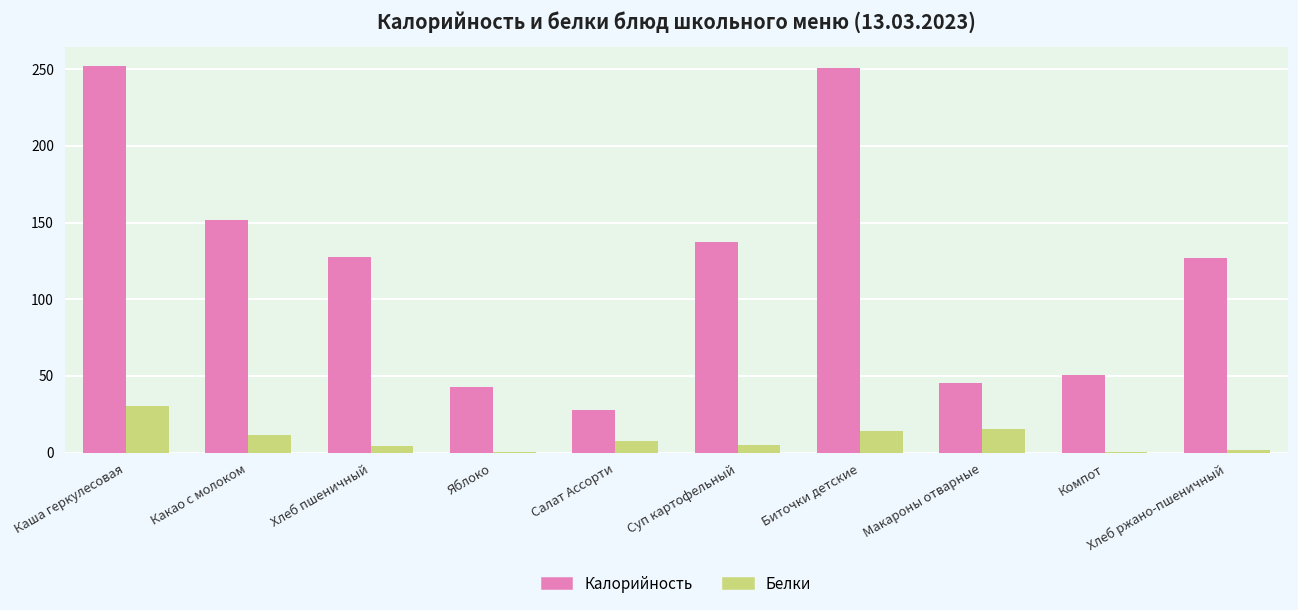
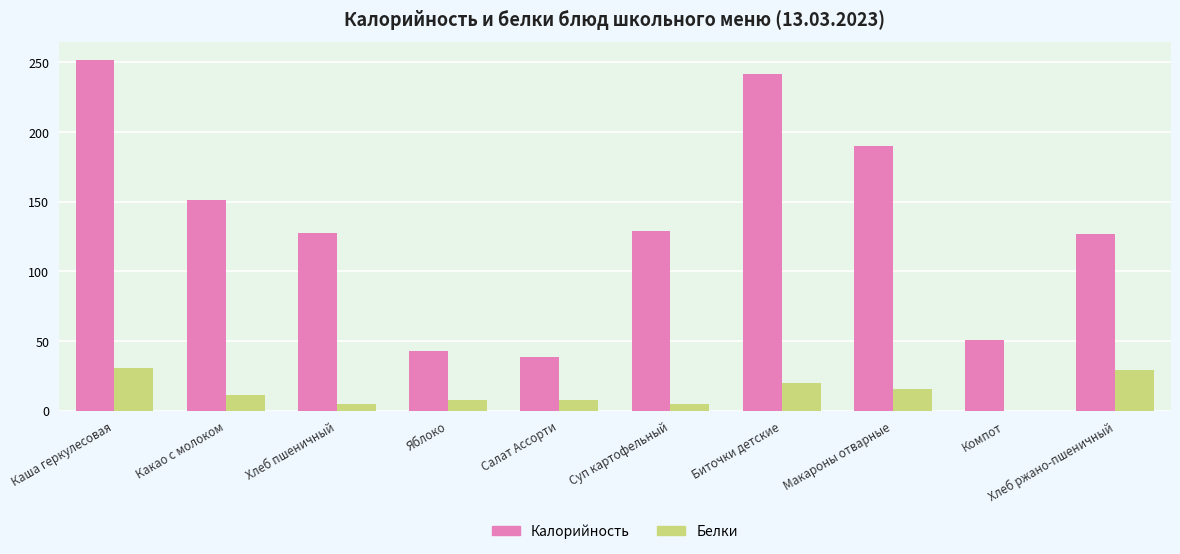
  {
    "Калорийность": {
      "Каша геркулесовая": 252,
      "Какао с молоком": 152,
      "Хлеб пшеничный": 127,
      "Яблоко": 43,
-     "Салат Ассорти": 28,
-     "Суп картофельный": 138,
-     "Биточки детские": 251,
-     "Макароны отварные": 45,
+     "Салат Ассорти": 39,
+     "Суп картофельный": 129,
+     "Биточки детские": 242,
+     "Макароны отварные": 190,
      "Компот": 51,
      "Хлеб ржано-пшеничный": 127
    },
    "Белки": {
      "Каша геркулесовая": 30,
      "Какао с молоком": 11,
      "Хлеб пшеничный": 5,
-     "Яблоко": 0,
+     "Яблоко": 8,
      "Салат Ассорти": 8,
      "Суп картофельный": 5,
-     "Биточки детские": 14,
+     "Биточки детские": 20,
      "Макароны отварные": 15,
-     "Хлеб ржано-пшеничный": 2
+     "Хлеб ржано-пшеничный": 29
    }
  }
